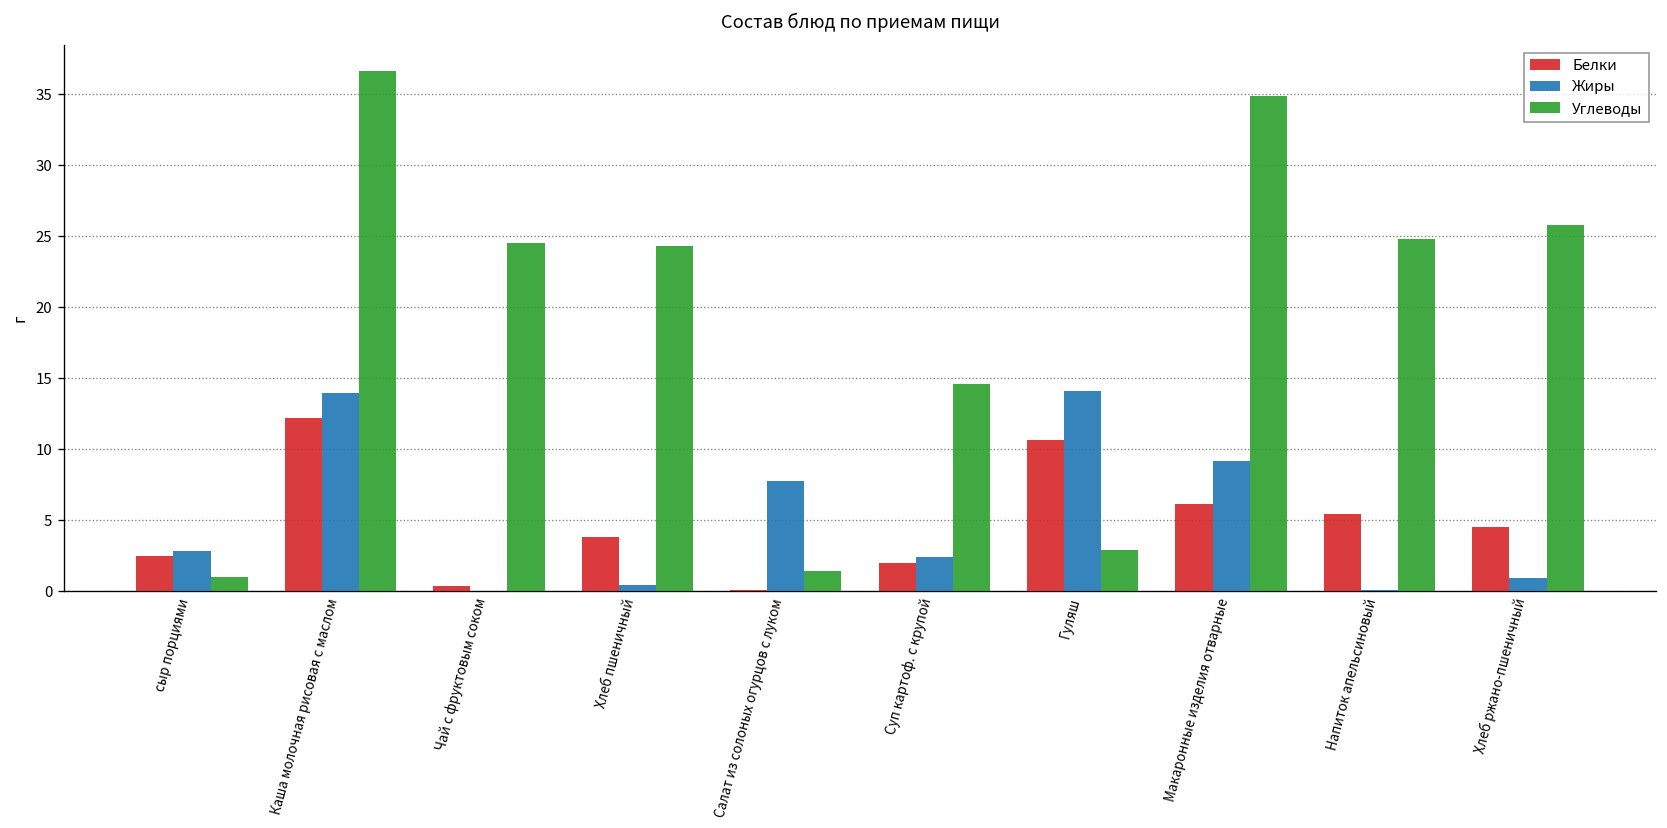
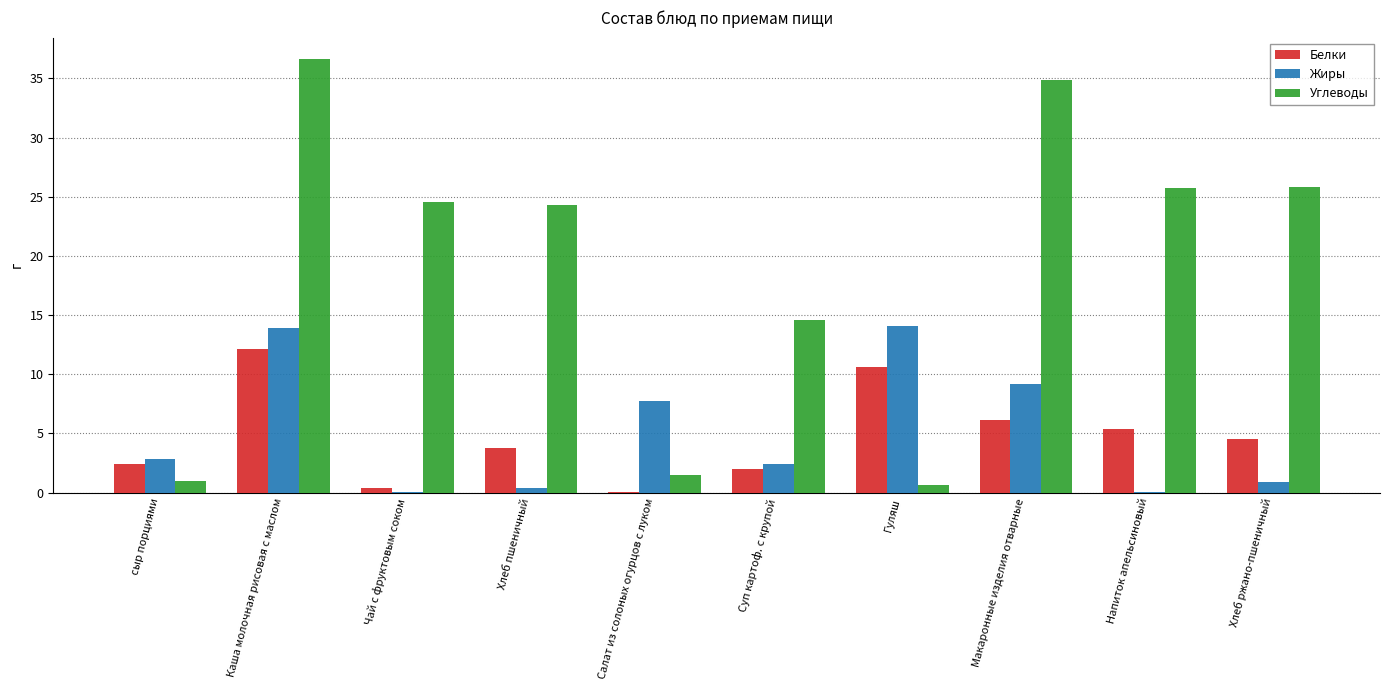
  {
    "Белки": {
      "сыр порциями": 2.5,
      "Каша молочная рисовая с маслом": 12.2,
      "Чай с фруктовым соком": 0.3,
      "Хлеб пшеничный": 3.8,
      "Суп картоф. с крупой": 2.0,
      "Гуляш": 10.6,
      "Макаронные изделия отварные": 6.1,
      "Напиток апельсиновый": 5.4,
      "Хлеб ржано-пшеничный": 4.5
    },
    "Жиры": {
      "сыр порциями": 2.9,
      "Каша молочная рисовая с маслом": 13.9,
      "Хлеб пшеничный": 0.4,
      "Салат из солоных огурцов с луком": 7.7,
      "Суп картоф. с крупой": 2.4,
      "Гуляш": 14.1,
      "Макаронные изделия отварные": 9.2,
      "Хлеб ржано-пшеничный": 0.9
    },
    "Углеводы": {
      "сыр порциями": 1.0,
      "Каша молочная рисовая с маслом": 36.6,
      "Чай с фруктовым соком": 24.5,
      "Хлеб пшеничный": 24.3,
      "Салат из солоных огурцов с луком": 1.4,
      "Суп картоф. с крупой": 14.6,
-     "Гуляш": 2.9,
+     "Гуляш": 0.6,
      "Макаронные изделия отварные": 34.9,
-     "Напиток апельсиновый": 24.8,
+     "Напиток апельсиновый": 25.7,
      "Хлеб ржано-пшеничный": 25.8
    }
  }
